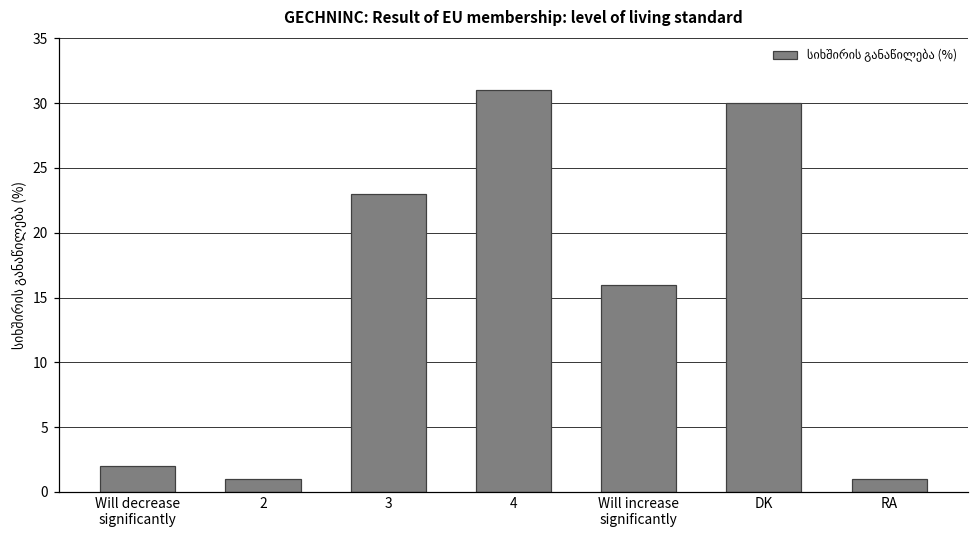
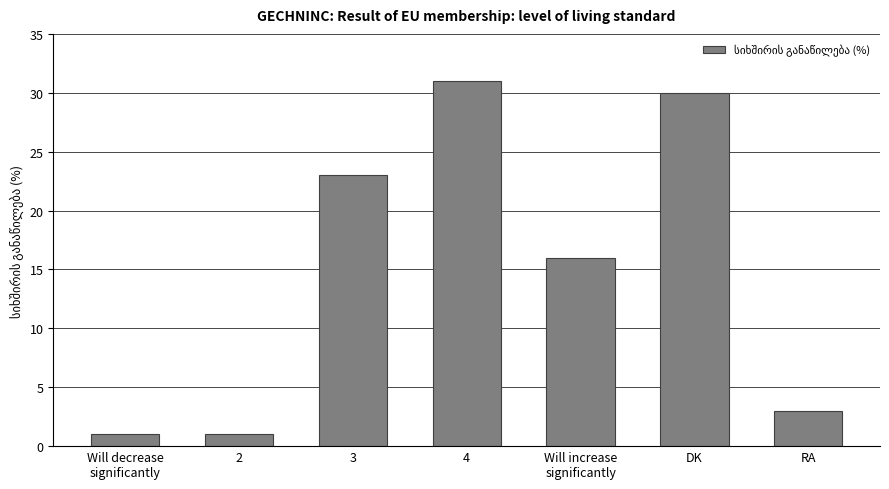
  {
-   "Will decrease significantly": 2,
+   "Will decrease significantly": 1,
    "2": 1,
    "3": 23,
    "4": 31,
    "Will increase significantly": 16,
    "DK": 30,
-   "RA": 1
+   "RA": 3
  }
